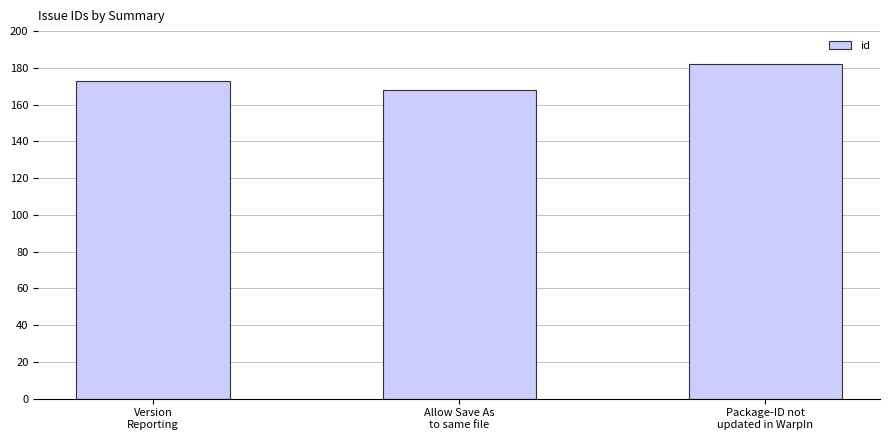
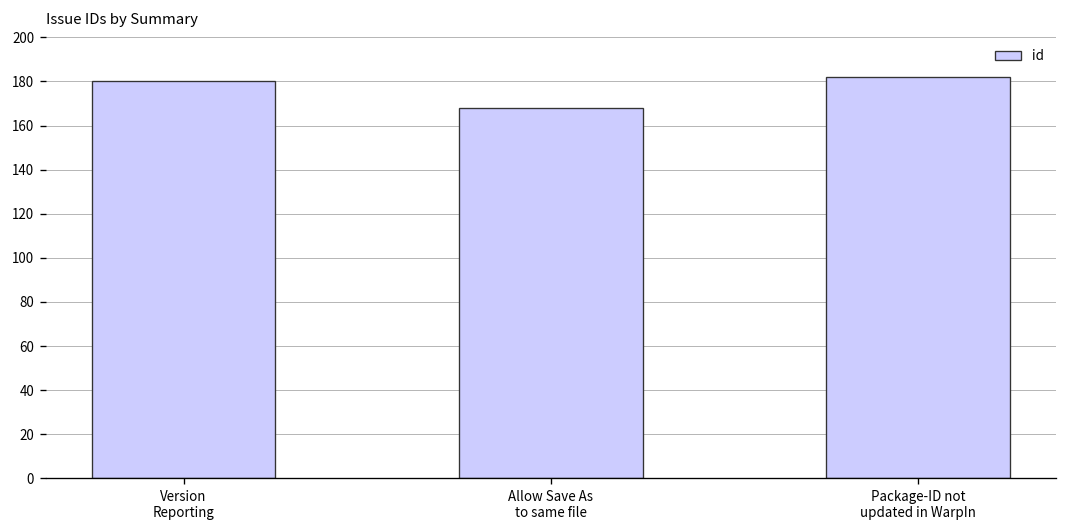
  {
-   "Version Reporting": 173,
+   "Version Reporting": 180,
    "Allow Save As to same file": 168,
    "Package-ID not updated in WarpIn": 182
  }
